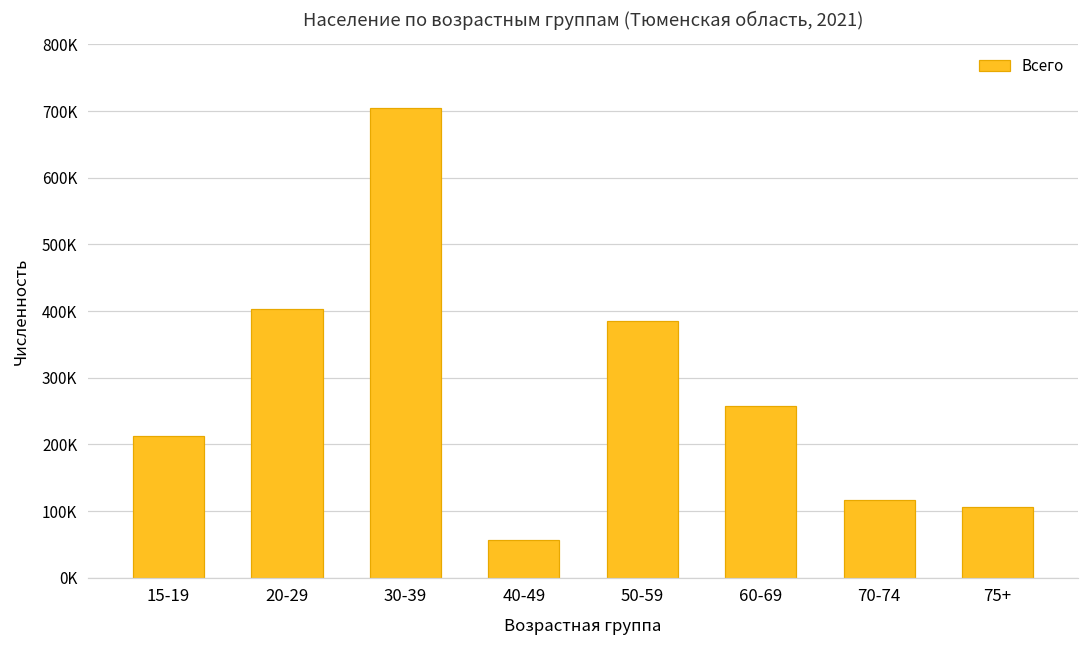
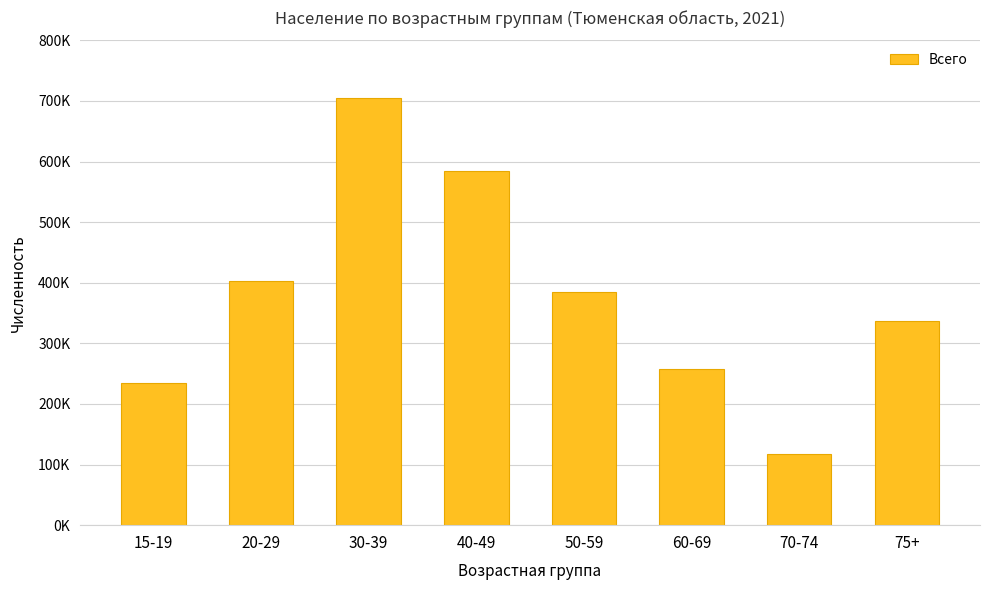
  {
-   "15-19": 210000,
+   "15-19": 240000,
    "20-29": 400000,
    "30-39": 700000,
-   "40-49": 60000,
+   "40-49": 580000,
    "50-59": 390000,
    "60-69": 260000,
    "70-74": 120000,
-   "75+": 110000
+   "75+": 340000
  }
